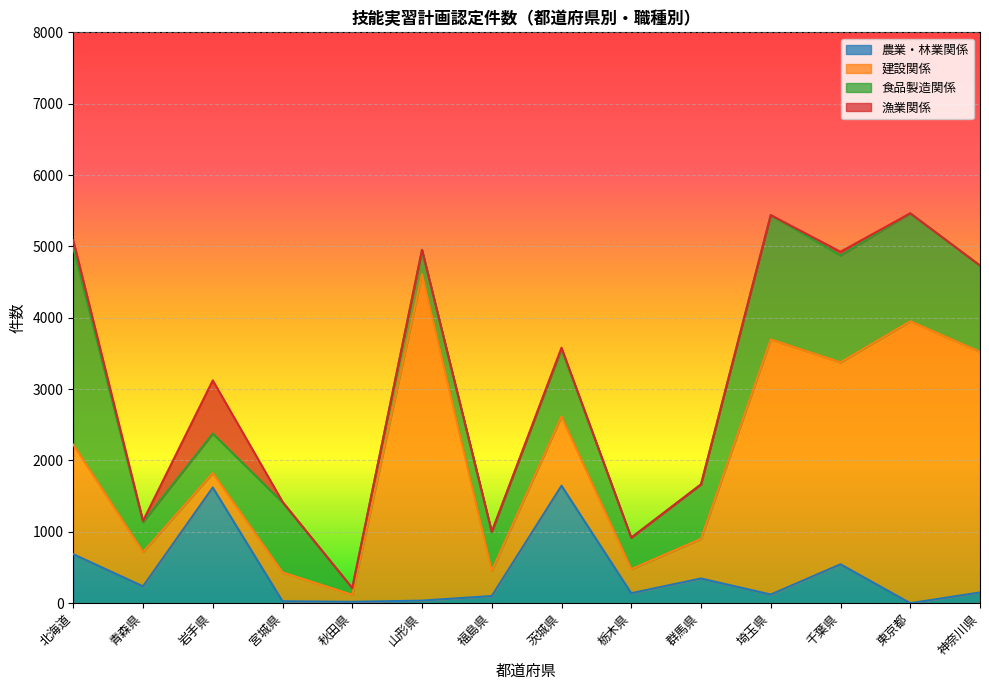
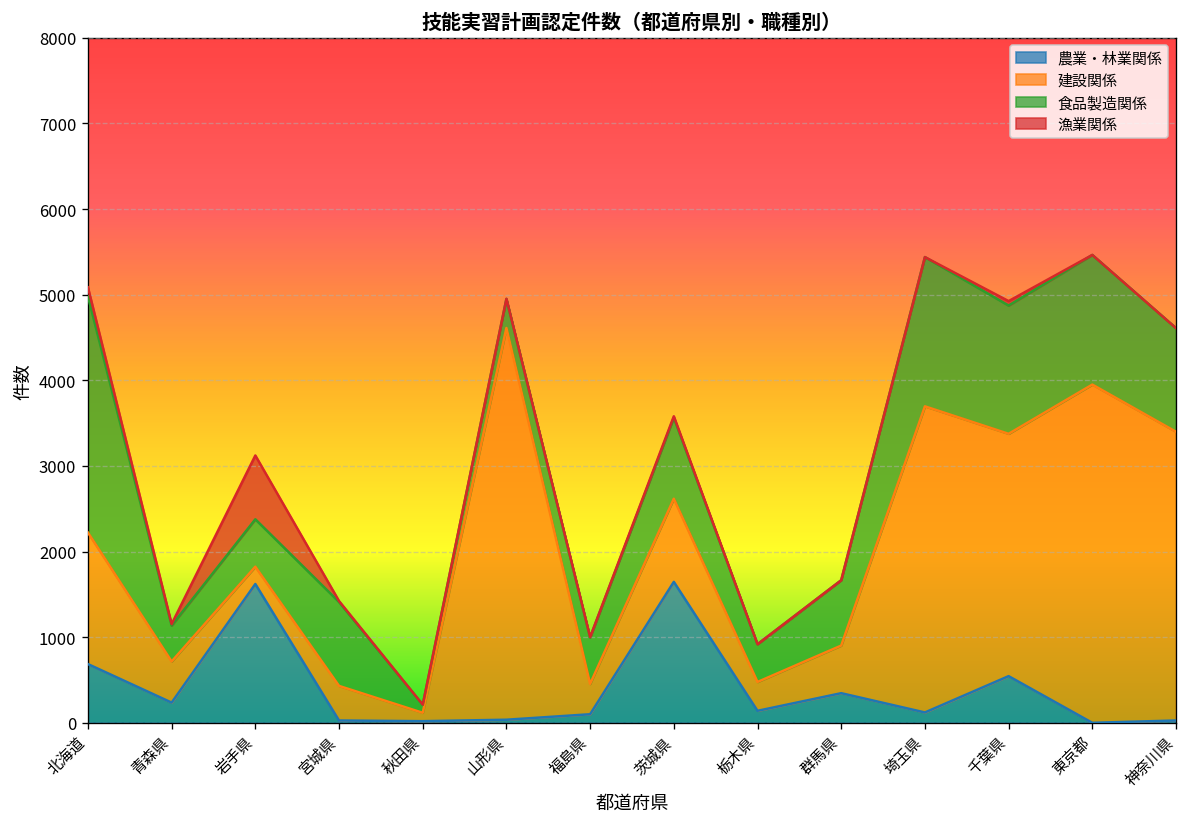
  {
    "農業・林業関係": {
      "北海道": 700,
      "青森県": 200,
      "岩手県": 1600,
      "宮城県": 0,
      "秋田県": 0,
      "山形県": 0,
      "福島県": 100,
      "茨城県": 1600,
      "栃木県": 100,
      "群馬県": 300,
      "埼玉県": 100,
      "千葉県": 500,
      "東京都": 0,
-     "神奈川県": 200
+     "神奈川県": 0
    },
    "建設関係": {
      "北海道": 1500,
      "青森県": 500,
      "岩手県": 200,
      "宮城県": 400,
      "秋田県": 100,
      "山形県": 4600,
      "福島県": 400,
      "茨城県": 1000,
      "栃木県": 300,
      "群馬県": 600,
      "埼玉県": 3600,
      "千葉県": 2800,
      "東京都": 4000,
      "神奈川県": 3400
    },
    "食品製造関係": {
      "北海道": 2800,
      "岩手県": 600,
      "千葉県": 1500
    },
    "漁業関係": {
      "北海道": 100,
      "岩手県": 700,
      "千葉県": 100
    }
  }
